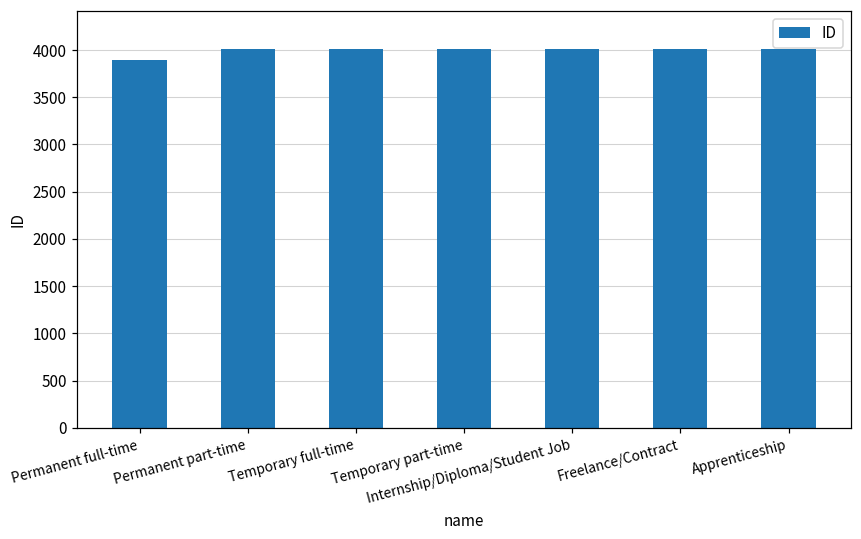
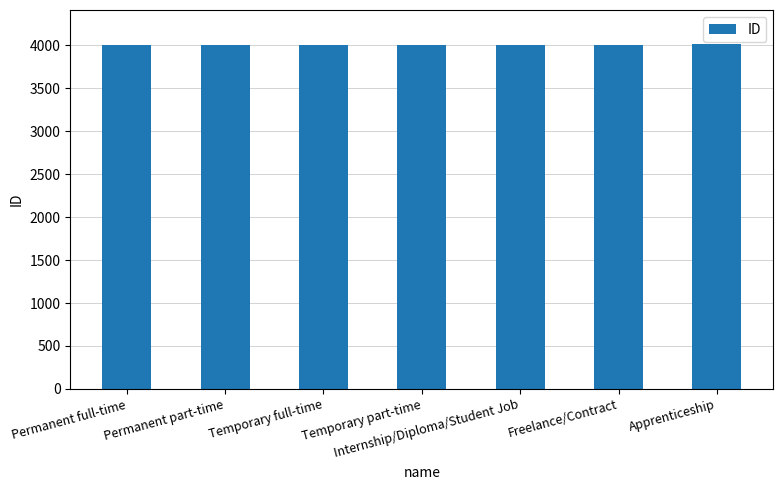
  {
-   "Permanent full-time": 3900,
+   "Permanent full-time": 4000,
    "Permanent part-time": 4000,
    "Temporary full-time": 4000,
    "Temporary part-time": 4000,
    "Internship/Diploma/Student Job": 4000,
    "Freelance/Contract": 4000,
    "Apprenticeship": 4000
  }
